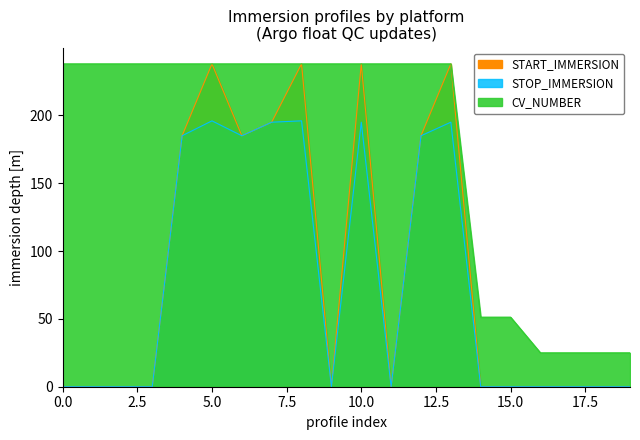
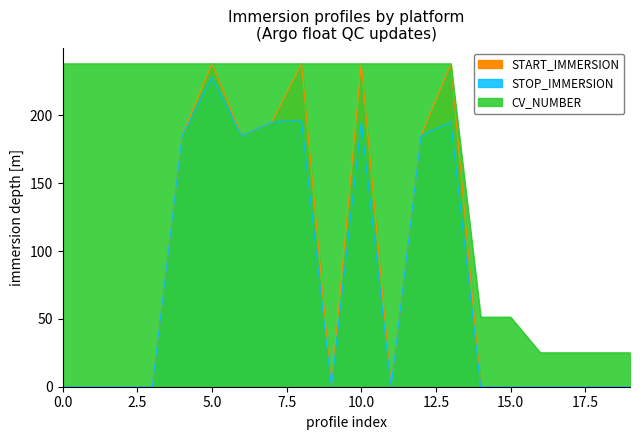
  {
    "STOP_IMMERSION": {
-     "5.0": 196,
+     "5.0": 228,
      "10.0": 195
    },
    "CV_NUMBER": {
      "0.0": 238,
      "15.0": 51
    }
  }
